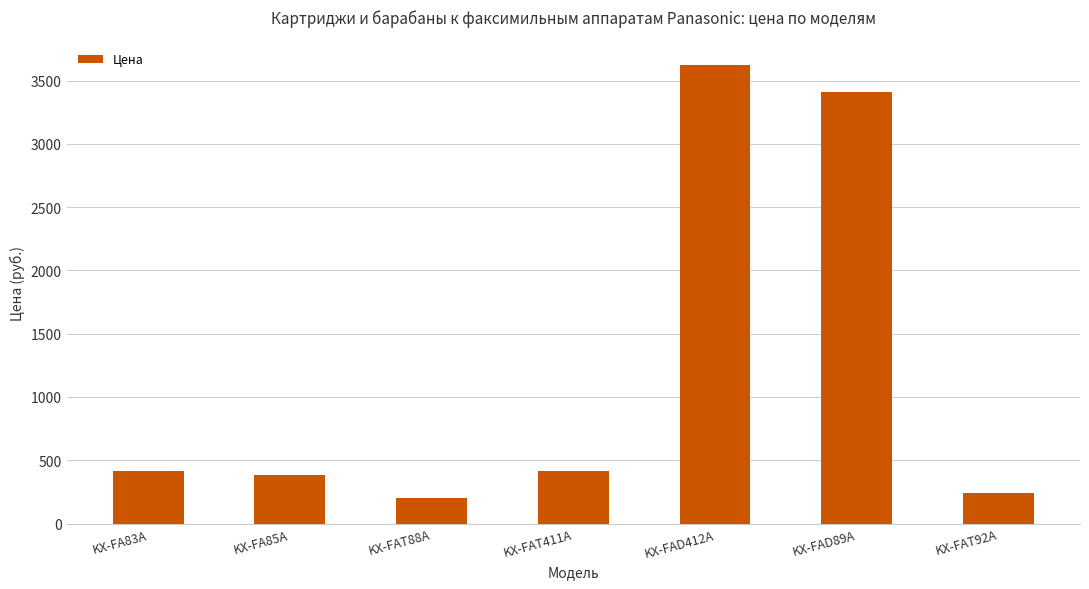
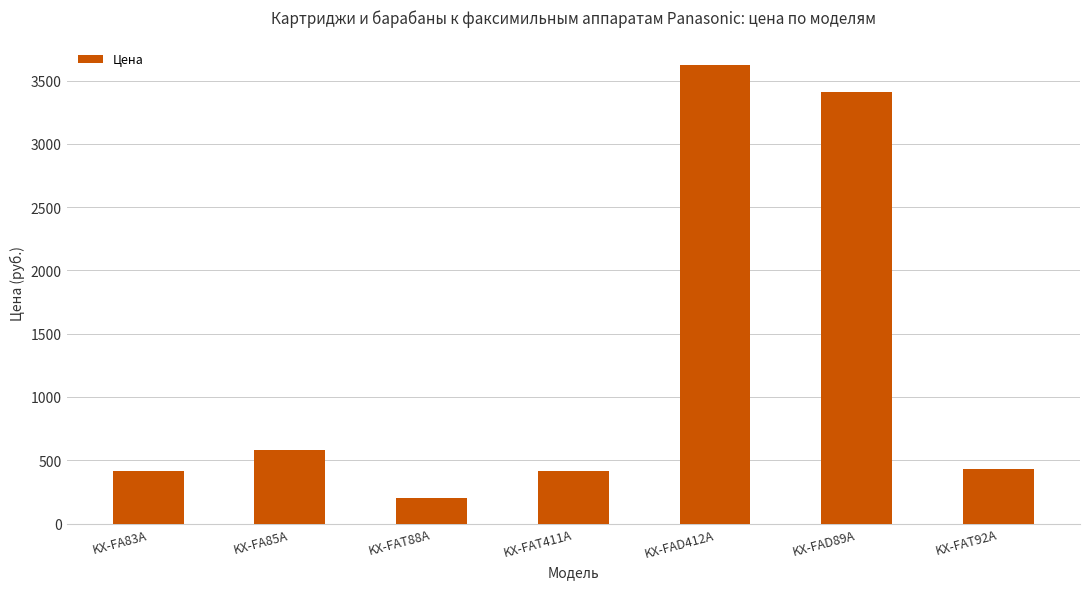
  {
    "KX-FA83A": 410,
-   "KX-FA85A": 380,
+   "KX-FA85A": 580,
    "KX-FAT88A": 200,
    "KX-FAT411A": 410,
    "KX-FAD412A": 3620,
    "KX-FAD89A": 3410,
-   "KX-FAT92A": 240
+   "KX-FAT92A": 430
  }
